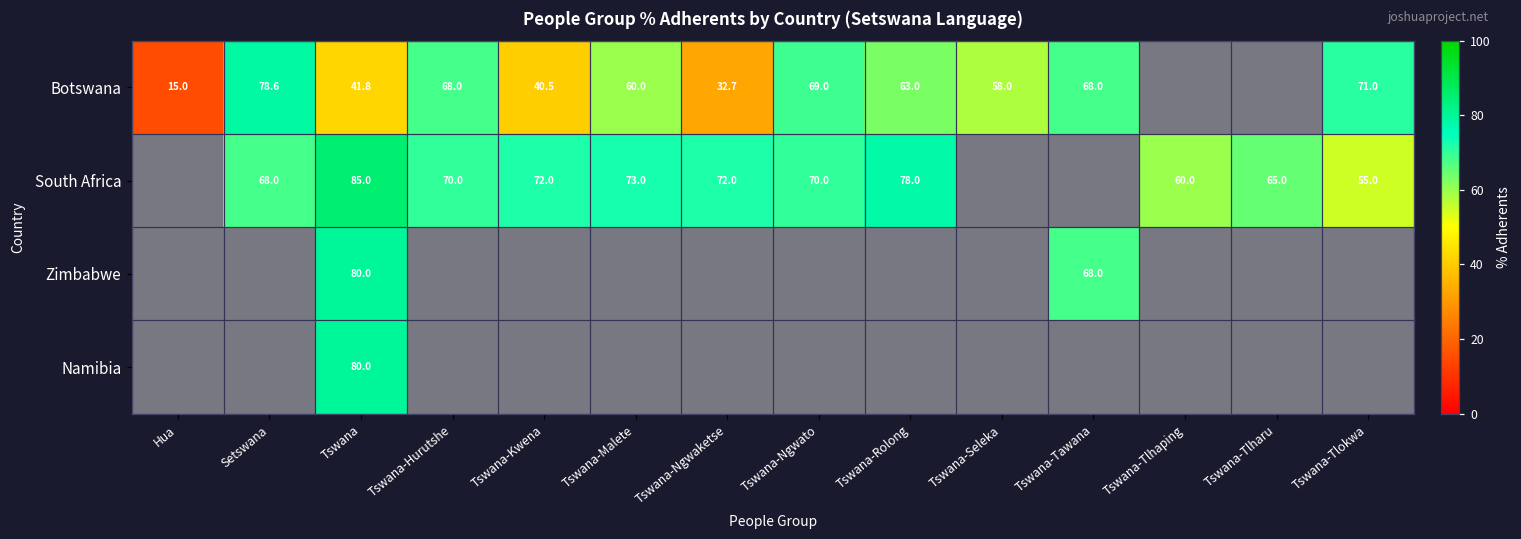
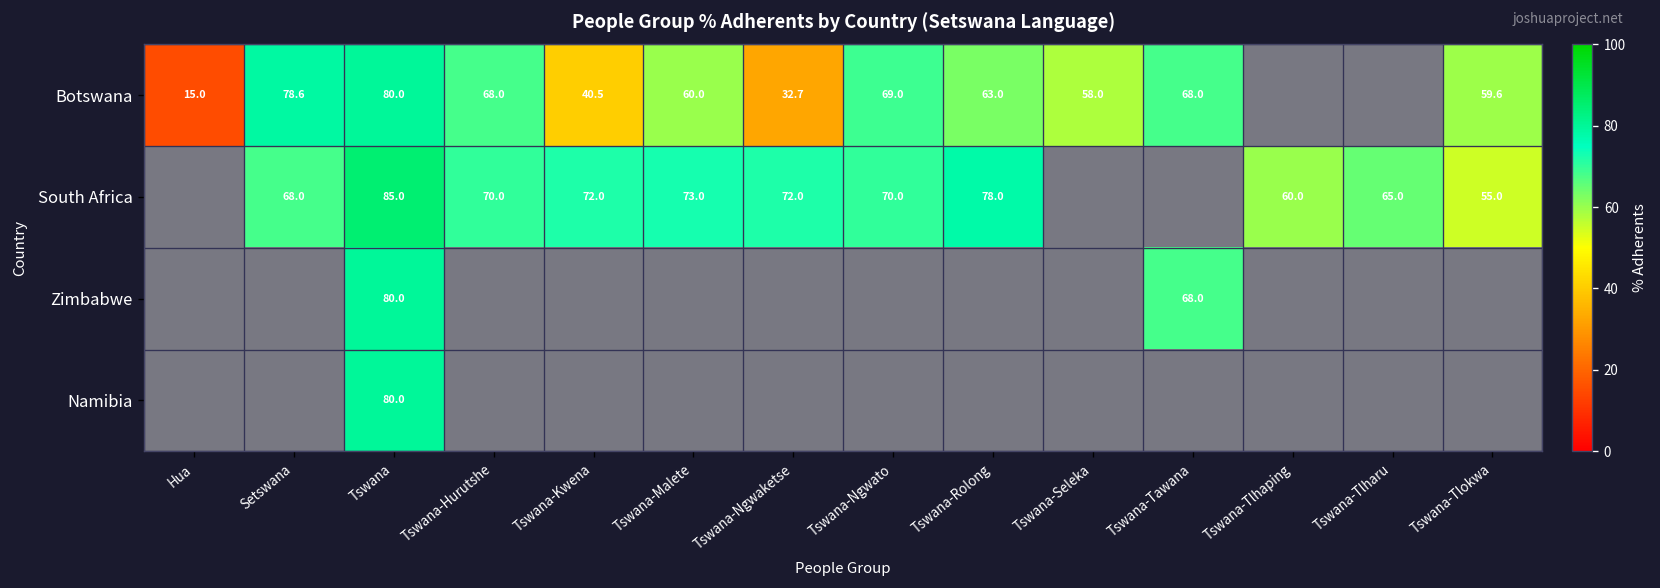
  {
    "Botswana": {
      "Hua": 15.0,
      "Setswana": 78.6,
-     "Tswana": 41.8,
+     "Tswana": 80.0,
      "Tswana-Hurutshe": 68.0,
      "Tswana-Kwena": 40.5,
      "Tswana-Malete": 60.0,
      "Tswana-Ngwaketse": 32.7,
      "Tswana-Ngwato": 69.0,
      "Tswana-Rolong": 63.0,
      "Tswana-Seleka": 58.0,
      "Tswana-Tawana": 68.0,
-     "Tswana-Tlokwa": 71.0
+     "Tswana-Tlokwa": 59.6
    },
    "South Africa": {
      "Setswana": 68.0,
      "Tswana": 85.0,
      "Tswana-Hurutshe": 70.0,
      "Tswana-Kwena": 72.0,
      "Tswana-Malete": 73.0,
      "Tswana-Ngwaketse": 72.0,
      "Tswana-Ngwato": 70.0,
      "Tswana-Rolong": 78.0,
      "Tswana-Tlhaping": 60.0,
      "Tswana-Tlharu": 65.0,
      "Tswana-Tlokwa": 55.0
    },
    "Zimbabwe": {
      "Tswana": 80.0,
      "Tswana-Tawana": 68.0
    },
    "Namibia": {
      "Tswana": 80.0
    }
  }
